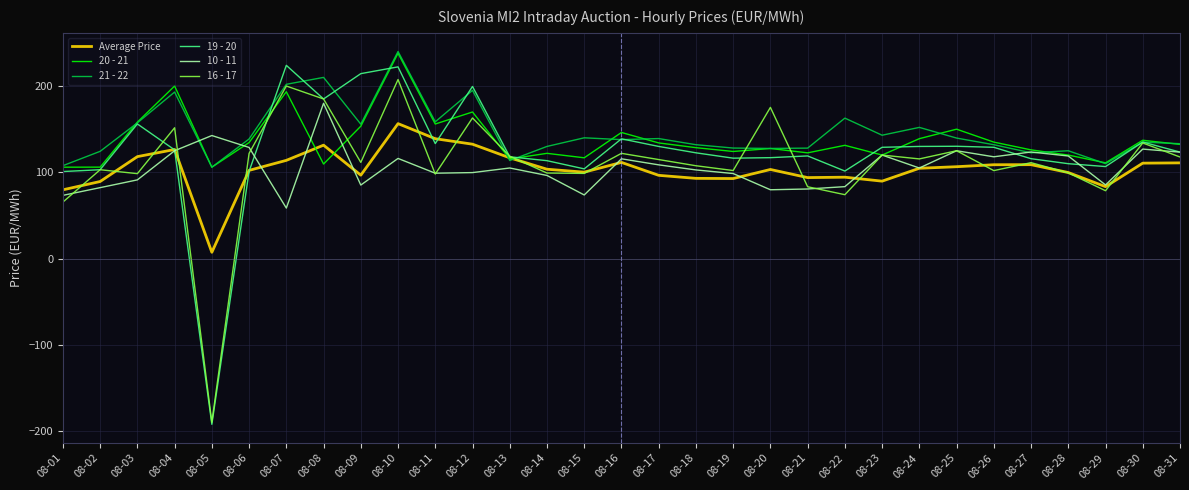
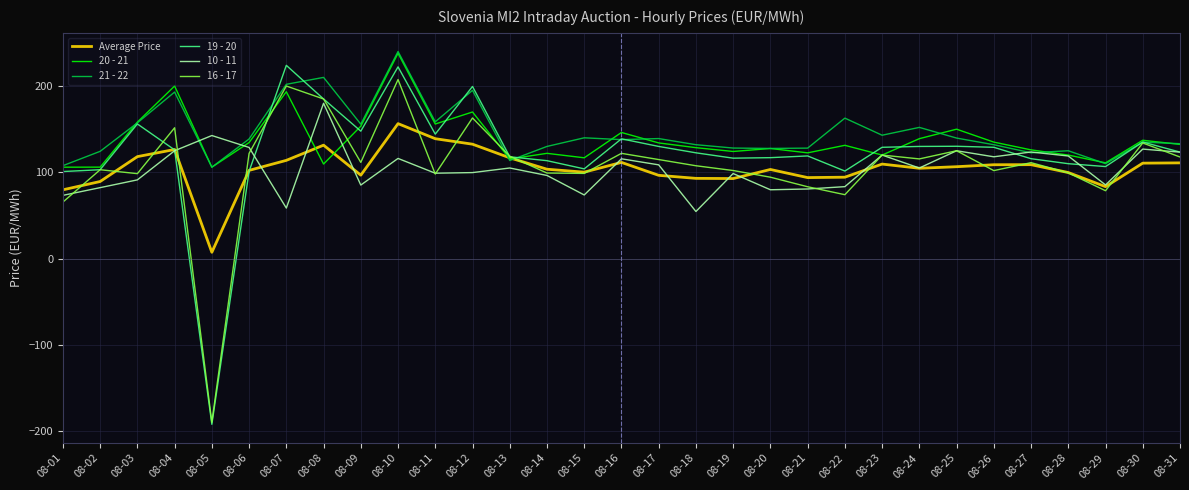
  {
    "Average Price": {
      "08-01": 80,
      "08-02": 90,
      "08-03": 120,
      "08-05": 10,
      "08-07": 110,
      "08-08": 130,
      "08-09": 100,
      "08-10": 160,
      "08-11": 140,
      "08-12": 130,
      "08-14": 100,
      "08-16": 110,
      "08-17": 100,
      "08-18": 90,
      "08-19": 90,
      "08-20": 100,
      "08-21": 90,
      "08-22": 90,
-     "08-23": 90,
+     "08-23": 110,
      "08-25": 110,
      "08-26": 110,
      "08-30": 110,
      "08-31": 110
    },
    "20 - 21": {
      "08-02": 110,
      "08-04": 200,
      "08-06": 130,
      "08-07": 190,
      "08-08": 110,
      "08-12": 170,
      "08-14": 120,
      "08-15": 120,
      "08-16": 150,
      "08-17": 130,
      "08-18": 130,
      "08-19": 120,
      "08-21": 120,
      "08-22": 130,
      "08-24": 140,
      "08-25": 150,
      "08-26": 140
    },
    "21 - 22": {
      "08-02": 120,
      "08-04": 190,
      "08-06": 140,
      "08-08": 210,
      "08-12": 200,
      "08-14": 130,
      "08-15": 140,
      "08-17": 140,
      "08-18": 130,
      "08-19": 130,
      "08-21": 130,
      "08-22": 160,
      "08-23": 140,
      "08-24": 150,
      "08-25": 140,
      "08-26": 130,
      "08-28": 130
    },
    "19 - 20": {
      "08-01": 100,
      "08-07": 220,
-     "08-09": 210,
+     "08-09": 150,
      "08-10": 220,
-     "08-11": 130,
+     "08-11": 140,
      "08-12": 200,
      "08-14": 110,
      "08-15": 100,
      "08-17": 130,
      "08-18": 120,
      "08-19": 120,
      "08-20": 120,
      "08-21": 120,
      "08-22": 100,
      "08-23": 130,
      "08-24": 130,
      "08-25": 130,
      "08-26": 130,
      "08-27": 120,
      "08-28": 110,
      "08-29": 110
    },
    "10 - 11": {
      "08-01": 70,
      "08-02": 80,
      "08-03": 90,
      "08-05": 140,
      "08-06": 130,
      "08-07": 60,
      "08-08": 180,
      "08-09": 90,
      "08-10": 120,
      "08-12": 100,
      "08-13": 110,
      "08-15": 70,
      "08-16": 120,
      "08-17": 110,
-     "08-18": 100,
+     "08-18": 50,
      "08-19": 100,
      "08-20": 80,
      "08-22": 80,
      "08-26": 120,
      "08-30": 130
    },
    "16 - 17": {
      "08-01": 70,
      "08-03": 100,
      "08-04": 150,
      "08-06": 120,
      "08-09": 110,
      "08-10": 210,
      "08-12": 160,
      "08-16": 120,
      "08-17": 110,
      "08-18": 110,
      "08-19": 100,
-     "08-20": 180,
+     "08-20": 90,
      "08-22": 70,
      "08-24": 120,
      "08-26": 100,
      "08-29": 80,
      "08-31": 120
    }
  }
